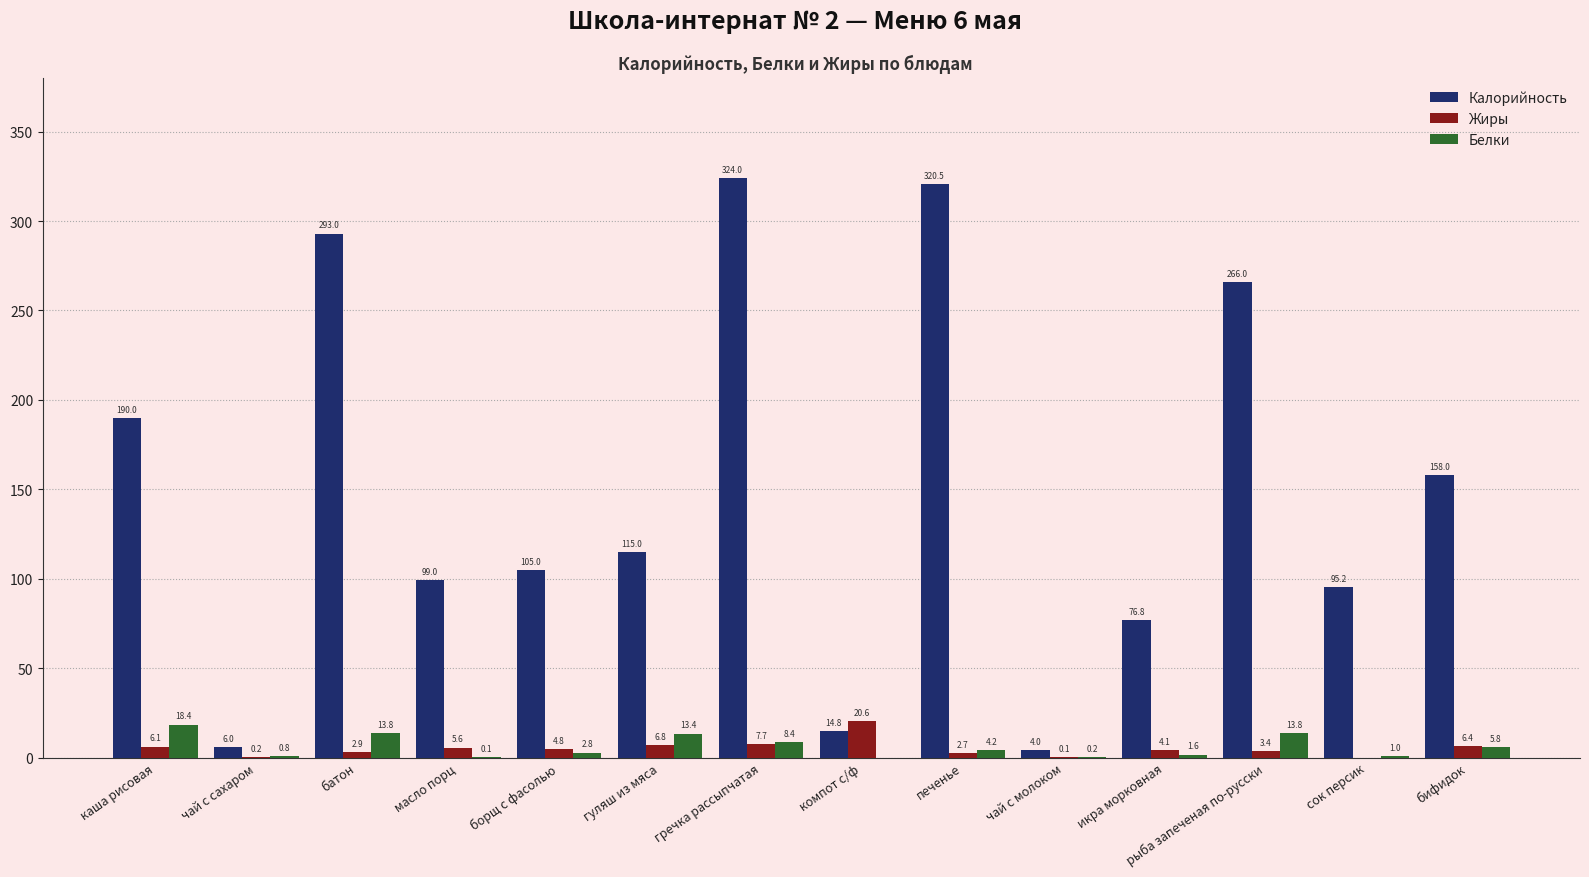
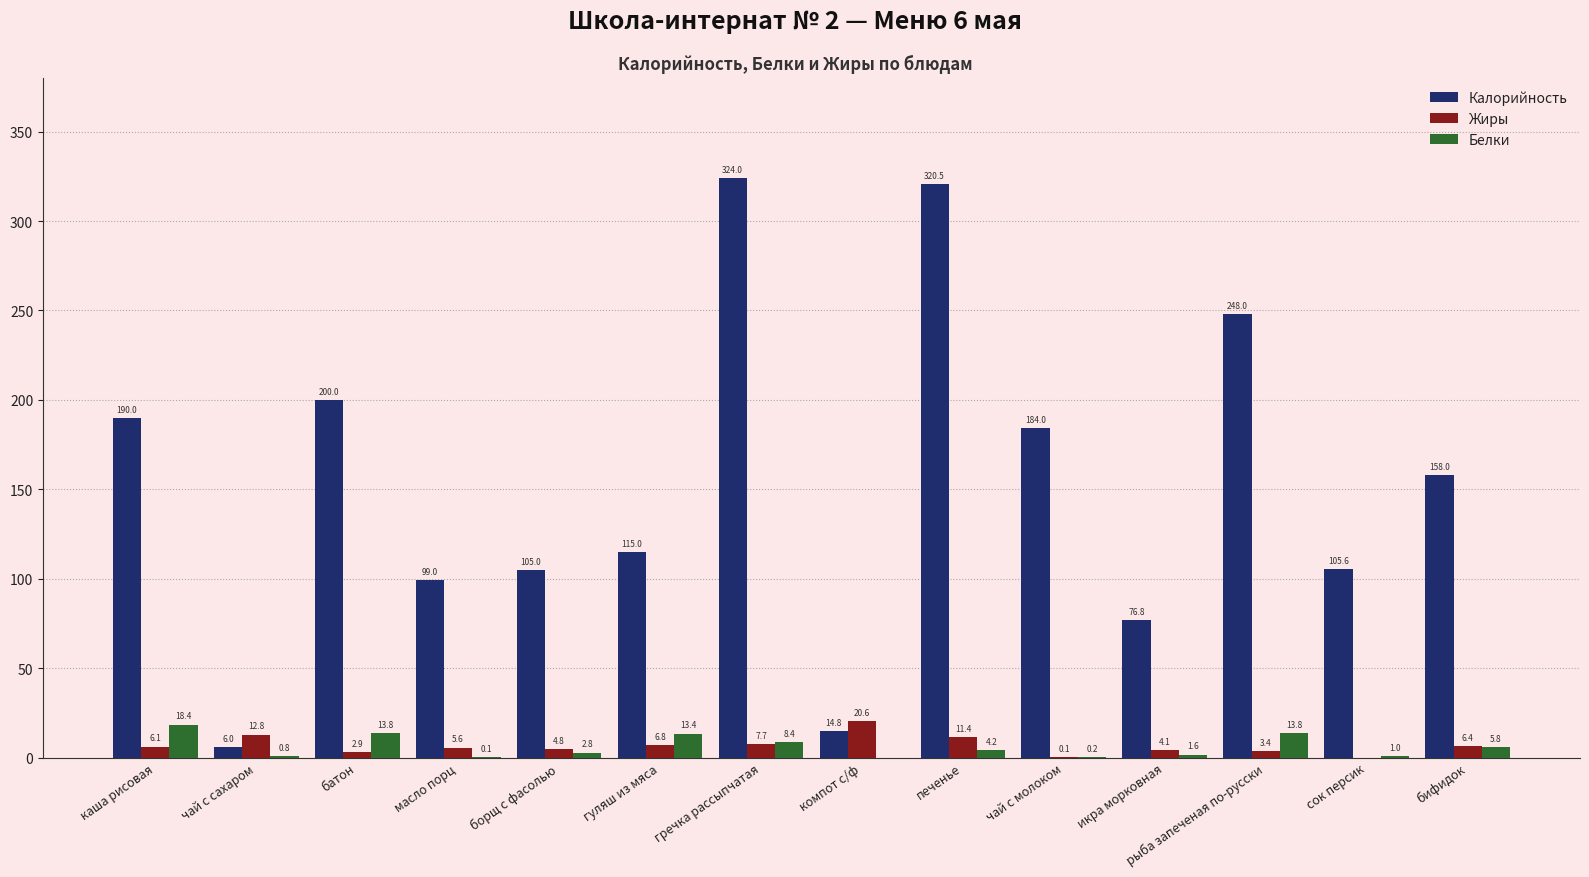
  {
    "Калорийность": {
      "каша рисовая": 190.0,
      "чай с сахаром": 6.0,
-     "батон": 293.0,
+     "батон": 200.0,
      "масло порц": 99.0,
      "борщ с фасолью": 105.0,
      "гуляш из мяса": 115.0,
      "гречка рассыпчатая": 324.0,
      "компот с/ф": 14.8,
      "печенье": 320.5,
-     "чай с молоком": 4.0,
+     "чай с молоком": 184.0,
      "икра морковная": 76.8,
-     "рыба запеченая по-русски": 266.0,
-     "сок персик": 95.2,
+     "рыба запеченая по-русски": 248.0,
+     "сок персик": 105.6,
      "бифидок": 158.0
    },
    "Жиры": {
      "каша рисовая": 6.1,
-     "чай с сахаром": 0.2,
+     "чай с сахаром": 12.8,
      "батон": 2.9,
      "масло порц": 5.6,
      "борщ с фасолью": 4.8,
      "гуляш из мяса": 6.8,
      "гречка рассыпчатая": 7.7,
      "компот с/ф": 20.6,
-     "печенье": 2.7,
+     "печенье": 11.4,
      "чай с молоком": 0.1,
      "икра морковная": 4.1,
      "рыба запеченая по-русски": 3.4,
      "бифидок": 6.4
    },
    "Белки": {
      "каша рисовая": 18.4,
      "чай с сахаром": 0.8,
      "батон": 13.8,
      "масло порц": 0.1,
      "борщ с фасолью": 2.8,
      "гуляш из мяса": 13.4,
      "гречка рассыпчатая": 8.4,
      "печенье": 4.2,
      "чай с молоком": 0.2,
      "икра морковная": 1.6,
      "рыба запеченая по-русски": 13.8,
      "сок персик": 1.0,
      "бифидок": 5.8
    }
  }
